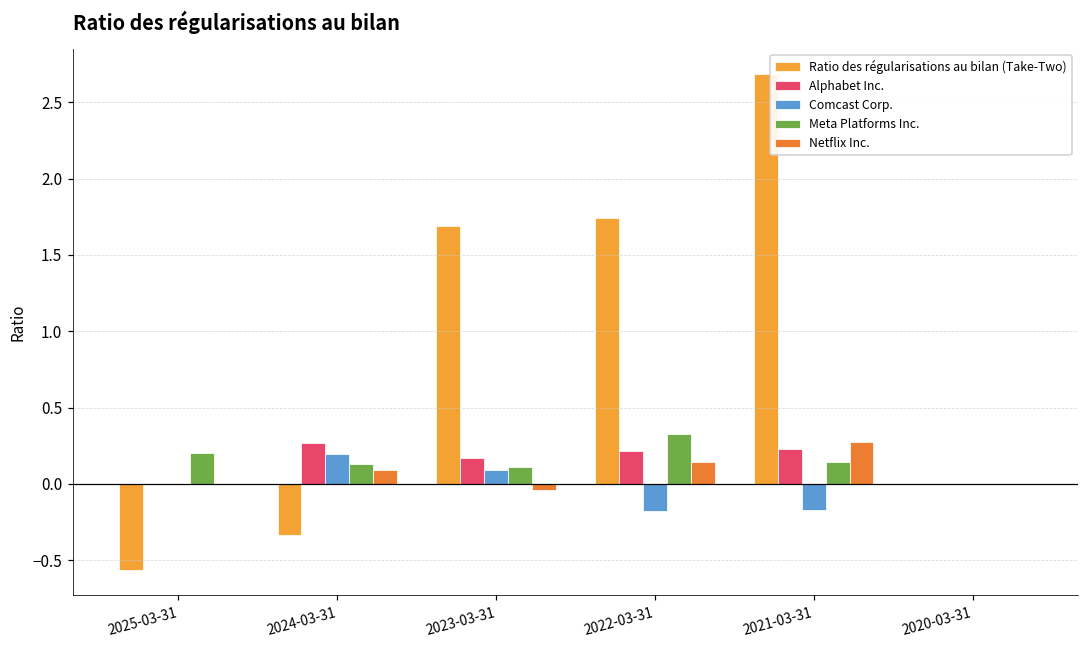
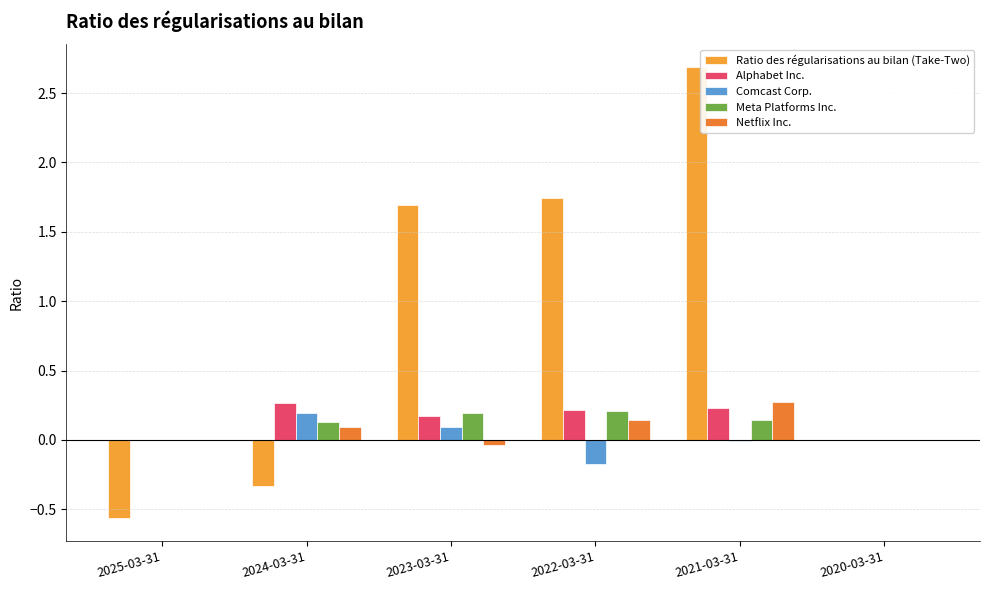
  {
    "Alphabet Inc.": {
      "2025-03-31": 0.00,
      "2024-03-31": 0.27,
      "2023-03-31": 0.17,
      "2022-03-31": 0.21,
      "2021-03-31": 0.23,
      "2020-03-31": 0.00
    },
    "Comcast Corp.": {
      "2025-03-31": 0.00,
      "2024-03-31": 0.19,
      "2023-03-31": 0.09,
      "2022-03-31": -0.17,
-     "2021-03-31": -0.17,
+     "2021-03-31": 0.00,
      "2020-03-31": 0.00
    },
    "Meta Platforms Inc.": {
-     "2025-03-31": 0.2,
+     "2025-03-31": 0.0,
      "2024-03-31": 0.13,
-     "2023-03-31": 0.11,
-     "2022-03-31": 0.33,
+     "2023-03-31": 0.20,
+     "2022-03-31": 0.21,
      "2021-03-31": 0.15,
      "2020-03-31": 0.00
    }
  }
